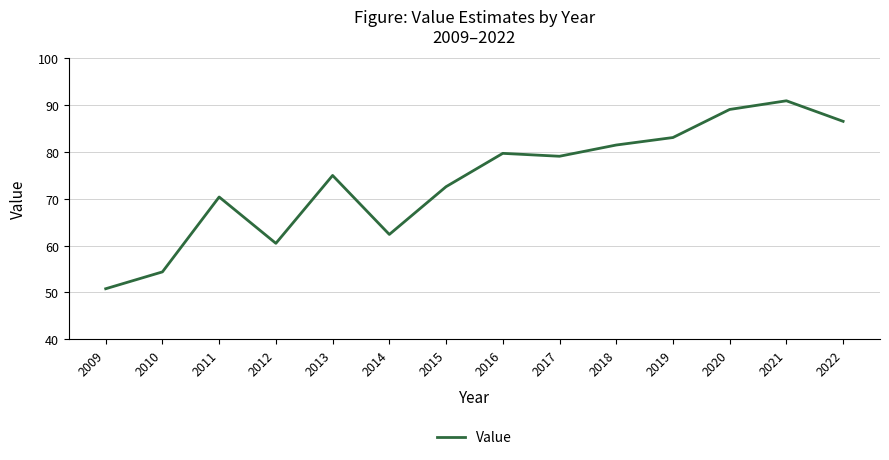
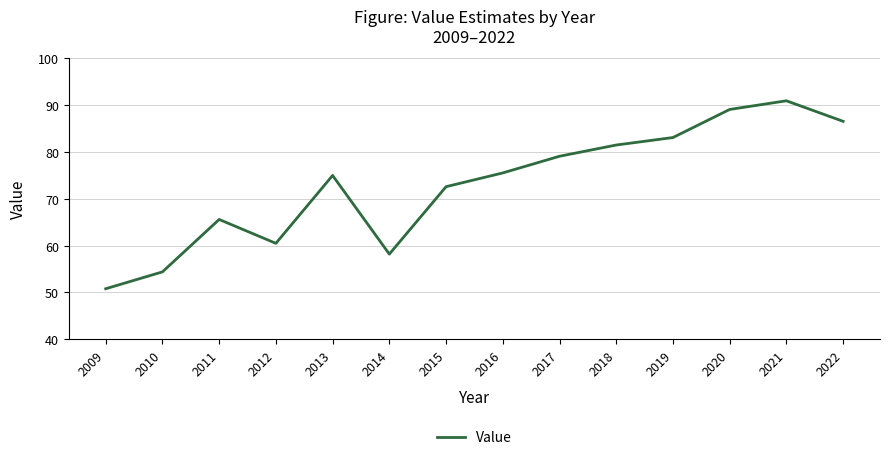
  {
    "2009": 51,
    "2010": 54,
-   "2011": 70,
+   "2011": 66,
    "2012": 61,
    "2013": 75,
-   "2014": 62,
+   "2014": 58,
    "2015": 73,
-   "2016": 80,
+   "2016": 76,
    "2017": 79,
    "2018": 82,
    "2019": 83,
    "2020": 89,
    "2021": 91,
    "2022": 87
  }
